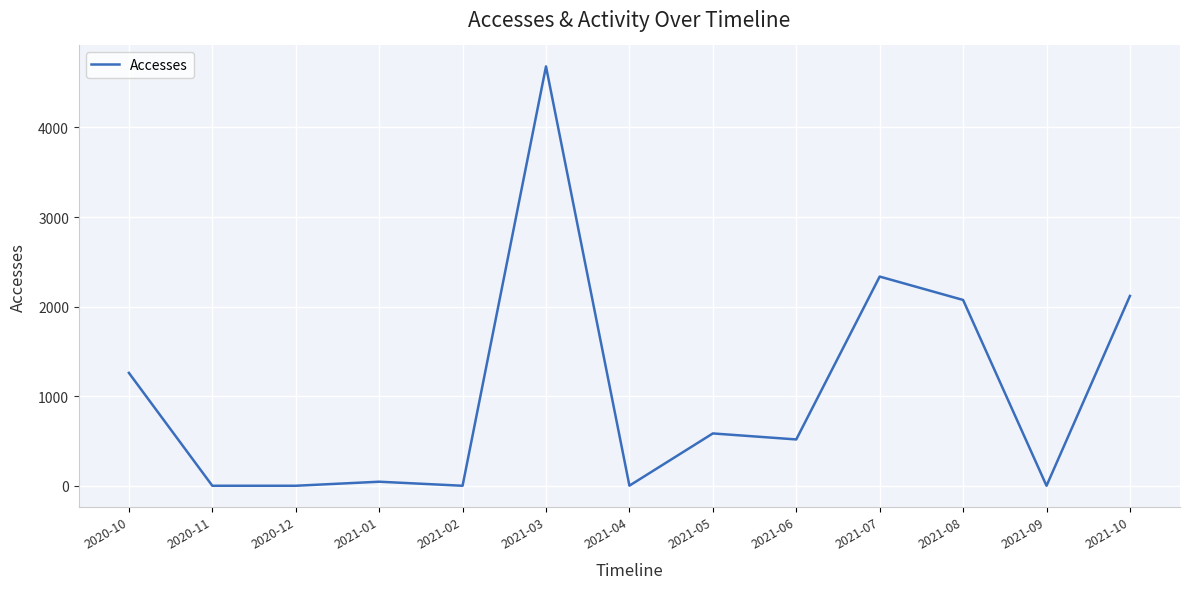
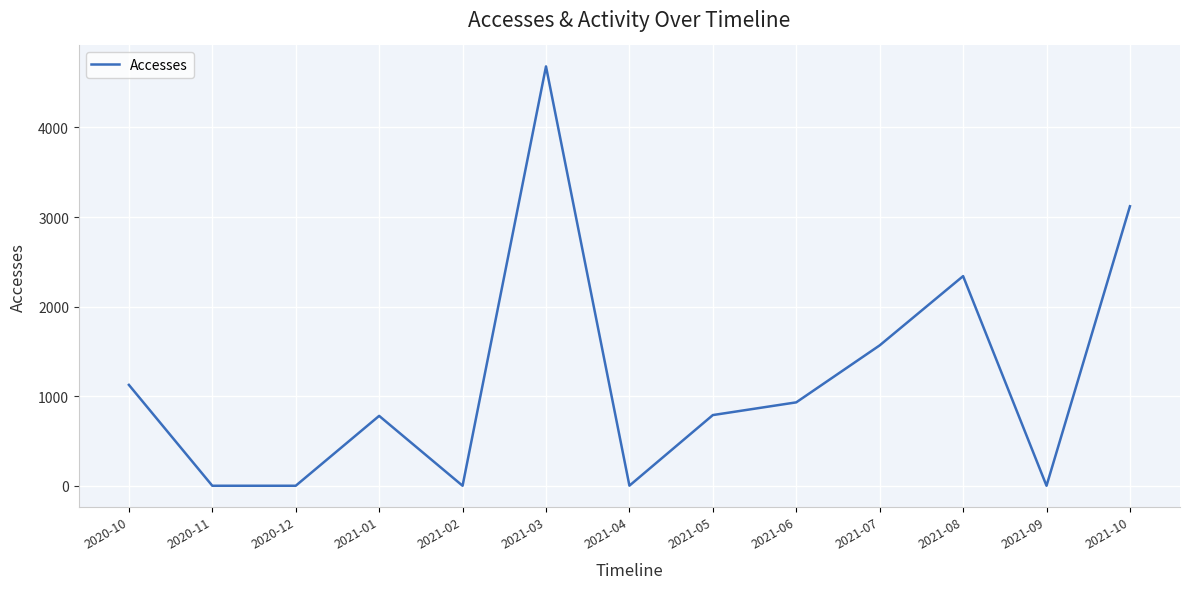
  {
-   "2020-10": 1300,
+   "2020-10": 1100,
    "2020-11": 0,
    "2020-12": 0,
-   "2021-01": 0,
+   "2021-01": 800,
    "2021-02": 0,
    "2021-03": 4700,
    "2021-04": 0,
-   "2021-05": 600,
-   "2021-06": 500,
-   "2021-07": 2300,
-   "2021-08": 2100,
+   "2021-05": 800,
+   "2021-06": 900,
+   "2021-07": 1600,
+   "2021-08": 2300,
    "2021-09": 0,
-   "2021-10": 2100
+   "2021-10": 3100
  }
